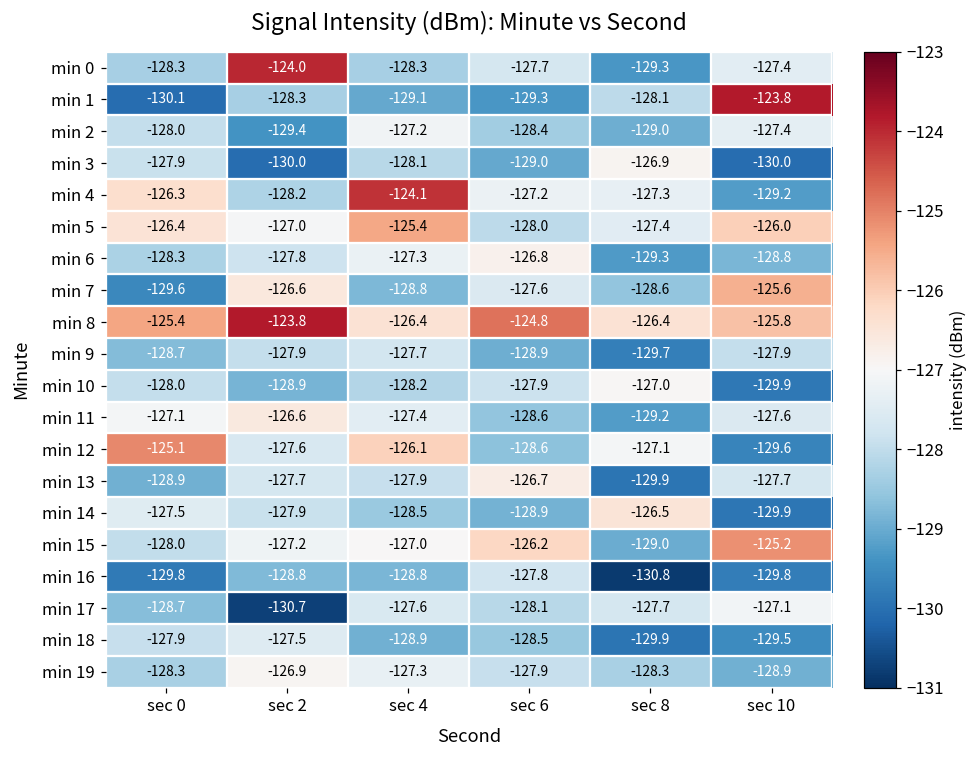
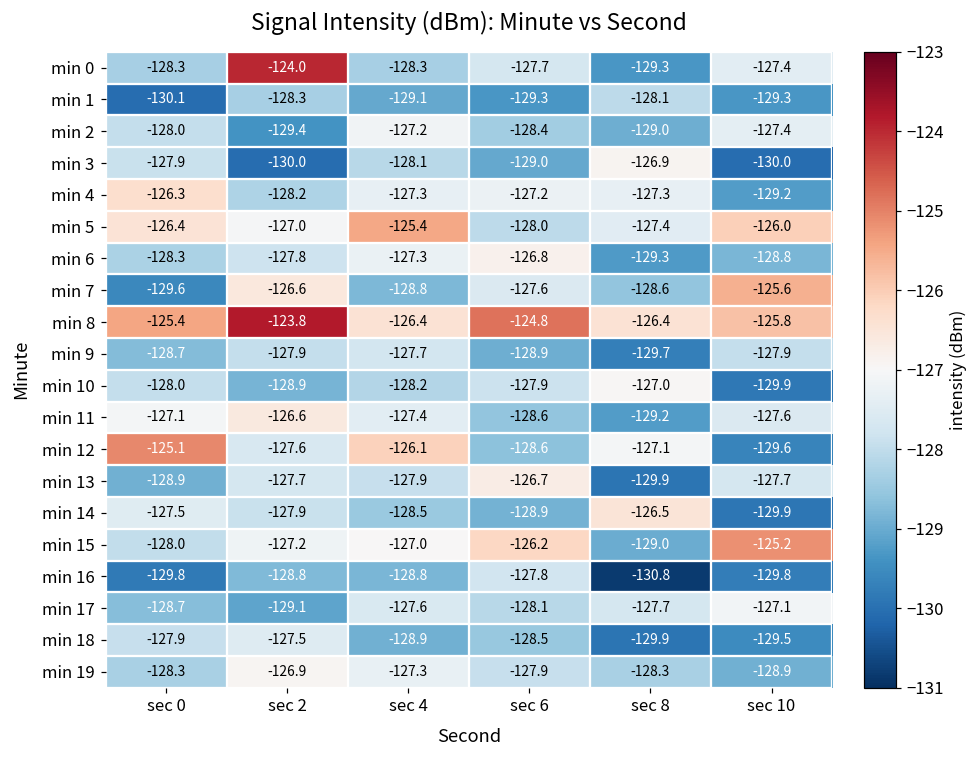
  {
    "min 0": {
      "sec 0": -128.3,
      "sec 2": -124.0,
      "sec 4": -128.3,
      "sec 6": -127.7,
      "sec 8": -129.3,
      "sec 10": -127.4
    },
    "min 1": {
      "sec 0": -130.1,
      "sec 2": -128.3,
      "sec 4": -129.1,
      "sec 6": -129.3,
      "sec 8": -128.1,
-     "sec 10": -123.8
+     "sec 10": -129.3
    },
    "min 2": {
      "sec 0": -128.0,
      "sec 2": -129.4,
      "sec 4": -127.2,
      "sec 6": -128.4,
      "sec 8": -129.0,
      "sec 10": -127.4
    },
    "min 3": {
      "sec 0": -127.9,
      "sec 2": -130.0,
      "sec 4": -128.1,
      "sec 6": -129.0,
      "sec 8": -126.9,
      "sec 10": -130.0
    },
    "min 4": {
      "sec 0": -126.3,
      "sec 2": -128.2,
-     "sec 4": -124.1,
+     "sec 4": -127.3,
      "sec 6": -127.2,
      "sec 8": -127.3,
      "sec 10": -129.2
    },
    "min 5": {
      "sec 0": -126.4,
      "sec 2": -127.0,
      "sec 4": -125.4,
      "sec 6": -128.0,
      "sec 8": -127.4,
      "sec 10": -126.0
    },
    "min 6": {
      "sec 0": -128.3,
      "sec 2": -127.8,
      "sec 4": -127.3,
      "sec 6": -126.8,
      "sec 8": -129.3,
      "sec 10": -128.8
    },
    "min 7": {
      "sec 0": -129.6,
      "sec 2": -126.6,
      "sec 4": -128.8,
      "sec 6": -127.6,
      "sec 8": -128.6,
      "sec 10": -125.6
    },
    "min 8": {
      "sec 0": -125.4,
      "sec 2": -123.8,
      "sec 4": -126.4,
      "sec 6": -124.8,
      "sec 8": -126.4,
      "sec 10": -125.8
    },
    "min 9": {
      "sec 0": -128.7,
      "sec 2": -127.9,
      "sec 4": -127.7,
      "sec 6": -128.9,
      "sec 8": -129.7,
      "sec 10": -127.9
    },
    "min 10": {
      "sec 0": -128.0,
      "sec 2": -128.9,
      "sec 4": -128.2,
      "sec 6": -127.9,
      "sec 8": -127.0,
      "sec 10": -129.9
    },
    "min 11": {
      "sec 0": -127.1,
      "sec 2": -126.6,
      "sec 4": -127.4,
      "sec 6": -128.6,
      "sec 8": -129.2,
      "sec 10": -127.6
    },
    "min 12": {
      "sec 0": -125.1,
      "sec 2": -127.6,
      "sec 4": -126.1,
      "sec 6": -128.6,
      "sec 8": -127.1,
      "sec 10": -129.6
    },
    "min 13": {
      "sec 0": -128.9,
      "sec 2": -127.7,
      "sec 4": -127.9,
      "sec 6": -126.7,
      "sec 8": -129.9,
      "sec 10": -127.7
    },
    "min 14": {
      "sec 0": -127.5,
      "sec 2": -127.9,
      "sec 4": -128.5,
      "sec 6": -128.9,
      "sec 8": -126.5,
      "sec 10": -129.9
    },
    "min 15": {
      "sec 0": -128.0,
      "sec 2": -127.2,
      "sec 4": -127.0,
      "sec 6": -126.2,
      "sec 8": -129.0,
      "sec 10": -125.2
    },
    "min 16": {
      "sec 0": -129.8,
      "sec 2": -128.8,
      "sec 4": -128.8,
      "sec 6": -127.8,
      "sec 8": -130.8,
      "sec 10": -129.8
    },
    "min 17": {
      "sec 0": -128.7,
-     "sec 2": -130.7,
+     "sec 2": -129.1,
      "sec 4": -127.6,
      "sec 6": -128.1,
      "sec 8": -127.7,
      "sec 10": -127.1
    },
    "min 18": {
      "sec 0": -127.9,
      "sec 2": -127.5,
      "sec 4": -128.9,
      "sec 6": -128.5,
      "sec 8": -129.9,
      "sec 10": -129.5
    },
    "min 19": {
      "sec 0": -128.3,
      "sec 2": -126.9,
      "sec 4": -127.3,
      "sec 6": -127.9,
      "sec 8": -128.3,
      "sec 10": -128.9
    }
  }
